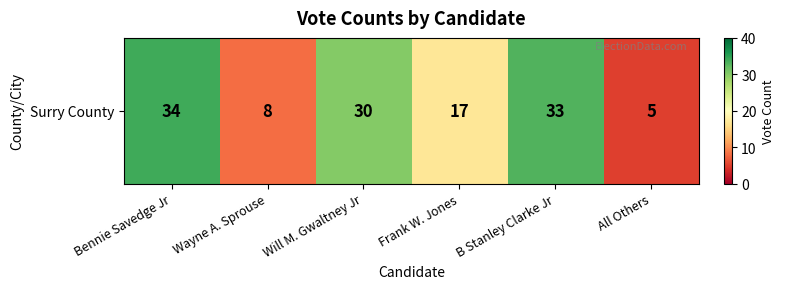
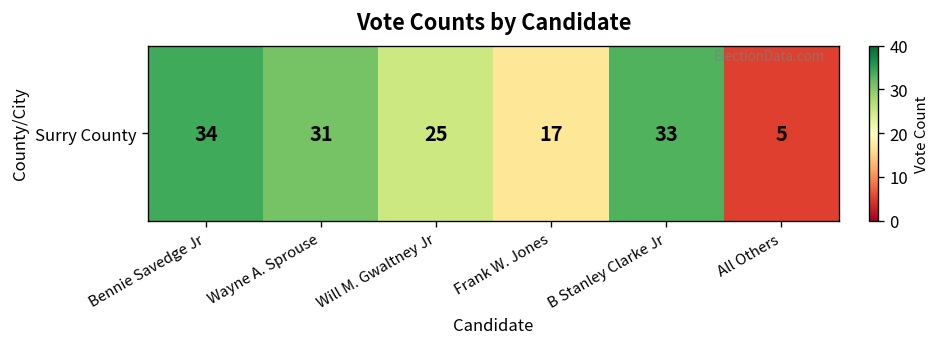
  {
    "Surry County": {
      "Bennie Savedge Jr": 34,
-     "Wayne A. Sprouse": 8,
-     "Will M. Gwaltney Jr": 30,
+     "Wayne A. Sprouse": 31,
+     "Will M. Gwaltney Jr": 25,
      "Frank W. Jones": 17,
      "B Stanley Clarke Jr": 33
    }
  }
